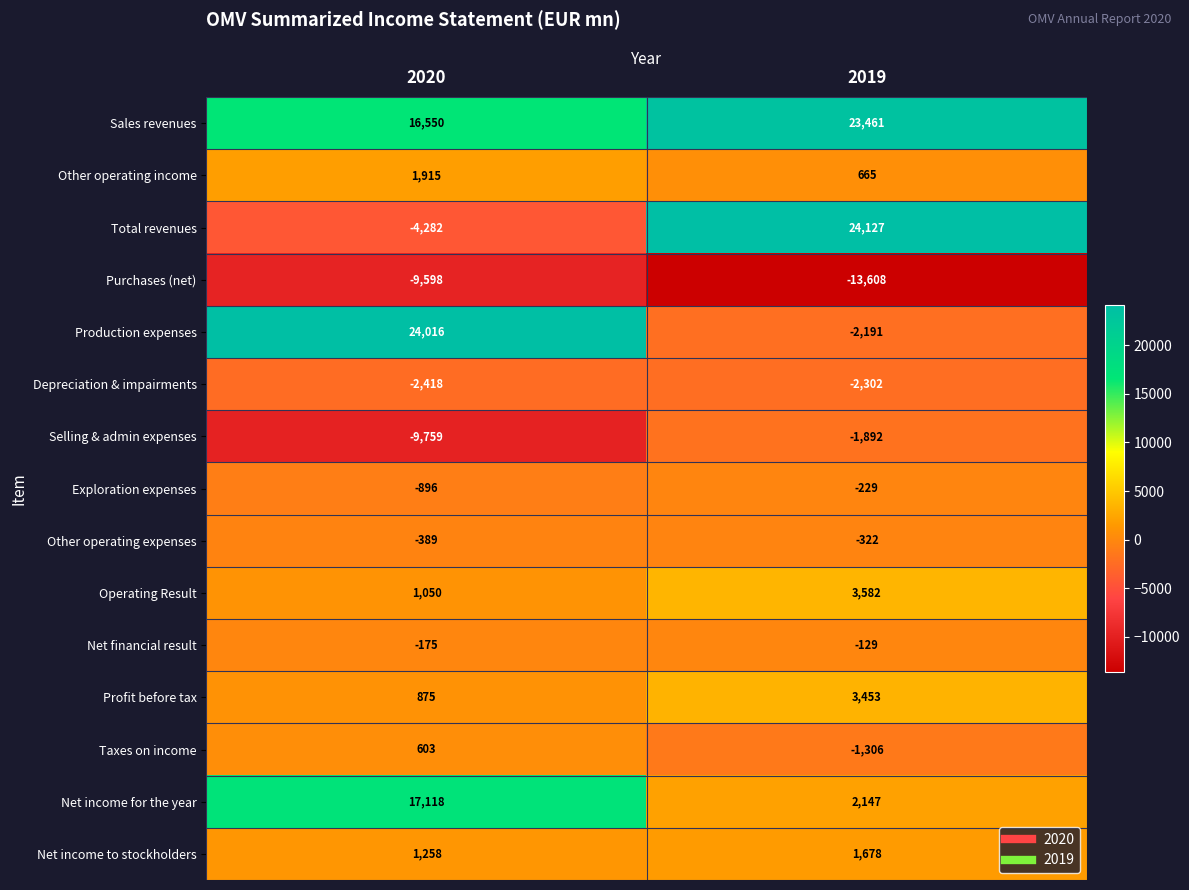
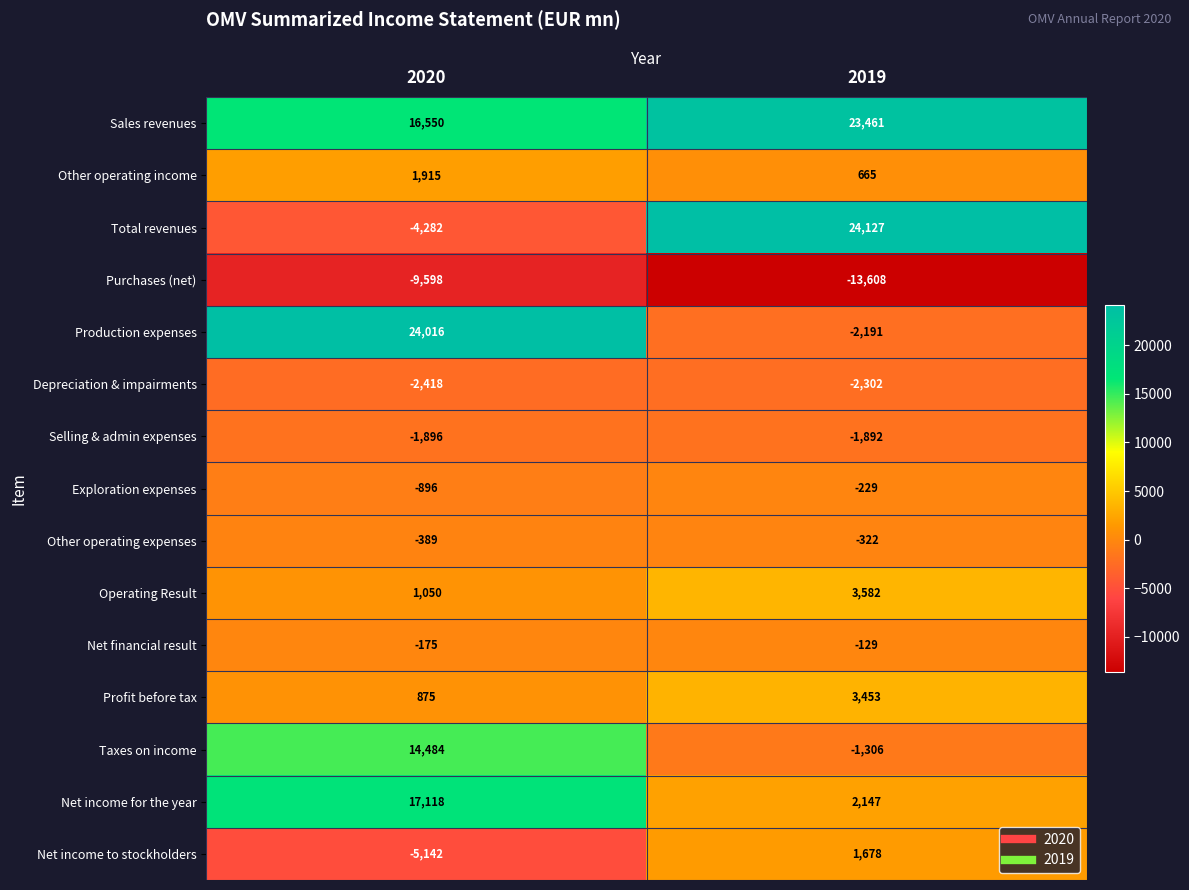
  {
    "Sales revenues": {
      "2020": "16,550",
      "2019": "23,461"
    },
    "Other operating income": {
      "2020": "1,915",
      "2019": "665"
    },
    "Total revenues": {
      "2020": "-4,282",
      "2019": "24,127"
    },
    "Purchases (net)": {
      "2020": "-9,598",
      "2019": "-13,608"
    },
    "Production expenses": {
      "2020": "24,016",
      "2019": "-2,191"
    },
    "Depreciation & impairments": {
      "2020": "-2,418",
      "2019": "-2,302"
    },
    "Selling & admin expenses": {
-     "2020": "-9,759",
+     "2020": "-1,896",
      "2019": "-1,892"
    },
    "Exploration expenses": {
      "2020": "-896",
      "2019": "-229"
    },
    "Other operating expenses": {
      "2020": "-389",
      "2019": "-322"
    },
    "Operating Result": {
      "2020": "1,050",
      "2019": "3,582"
    },
    "Net financial result": {
      "2020": "-175",
      "2019": "-129"
    },
    "Profit before tax": {
      "2020": "875",
      "2019": "3,453"
    },
    "Taxes on income": {
-     "2020": "603",
+     "2020": "14,484",
      "2019": "-1,306"
    },
    "Net income for the year": {
      "2020": "17,118",
      "2019": "2,147"
    },
    "Net income to stockholders": {
-     "2020": "1,258",
+     "2020": "-5,142",
      "2019": "1,678"
    }
  }
